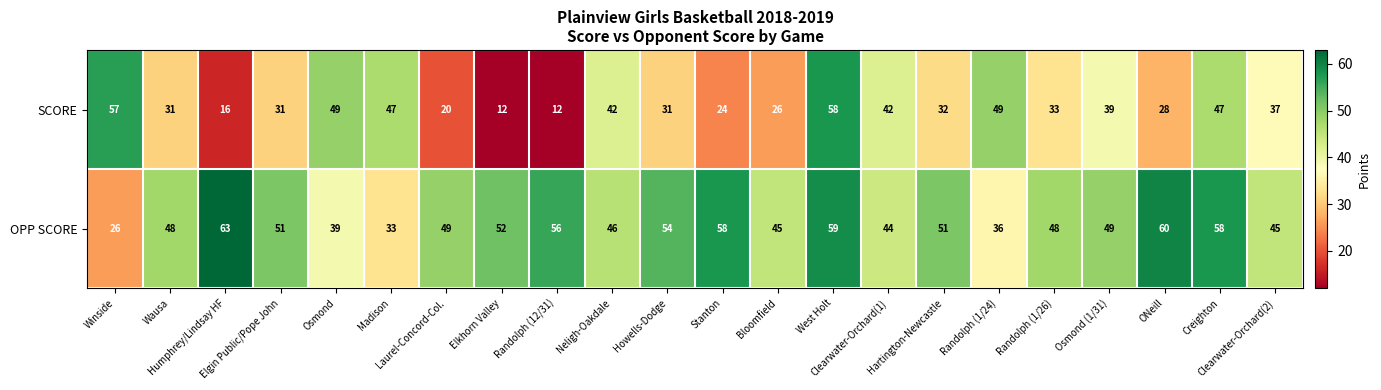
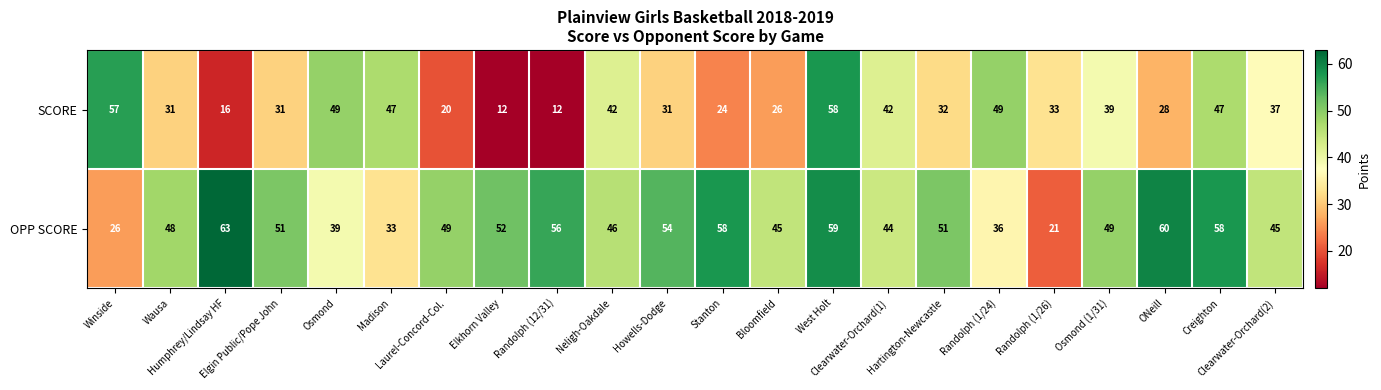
  {
    "SCORE": {
      "Winside": 57,
      "Wausa": 31,
      "Humphrey/Lindsay HF": 16,
      "Elgin Public/Pope John": 31,
      "Osmond": 49,
      "Madison": 47,
      "Laurel-Concord-Col.": 20,
      "Elkhorn Valley": 12,
      "Randolph (12/31)": 12,
      "Neligh-Oakdale": 42,
      "Howells-Dodge": 31,
      "Stanton": 24,
      "Bloomfield": 26,
      "West Holt": 58,
      "Clearwater-Orchard(1)": 42,
      "Hartington-Newcastle": 32,
      "Randolph (1/24)": 49,
      "Randolph (1/26)": 33,
      "Osmond (1/31)": 39,
      "ONeill": 28,
      "Creighton": 47,
      "Clearwater-Orchard(2)": 37
    },
    "OPP SCORE": {
      "Winside": 26,
      "Wausa": 48,
      "Humphrey/Lindsay HF": 63,
      "Elgin Public/Pope John": 51,
      "Osmond": 39,
      "Madison": 33,
      "Laurel-Concord-Col.": 49,
      "Elkhorn Valley": 52,
      "Randolph (12/31)": 56,
      "Neligh-Oakdale": 46,
      "Howells-Dodge": 54,
      "Stanton": 58,
      "Bloomfield": 45,
      "West Holt": 59,
      "Clearwater-Orchard(1)": 44,
      "Hartington-Newcastle": 51,
      "Randolph (1/24)": 36,
-     "Randolph (1/26)": 48,
+     "Randolph (1/26)": 21,
      "Osmond (1/31)": 49,
      "ONeill": 60,
      "Creighton": 58,
      "Clearwater-Orchard(2)": 45
    }
  }
